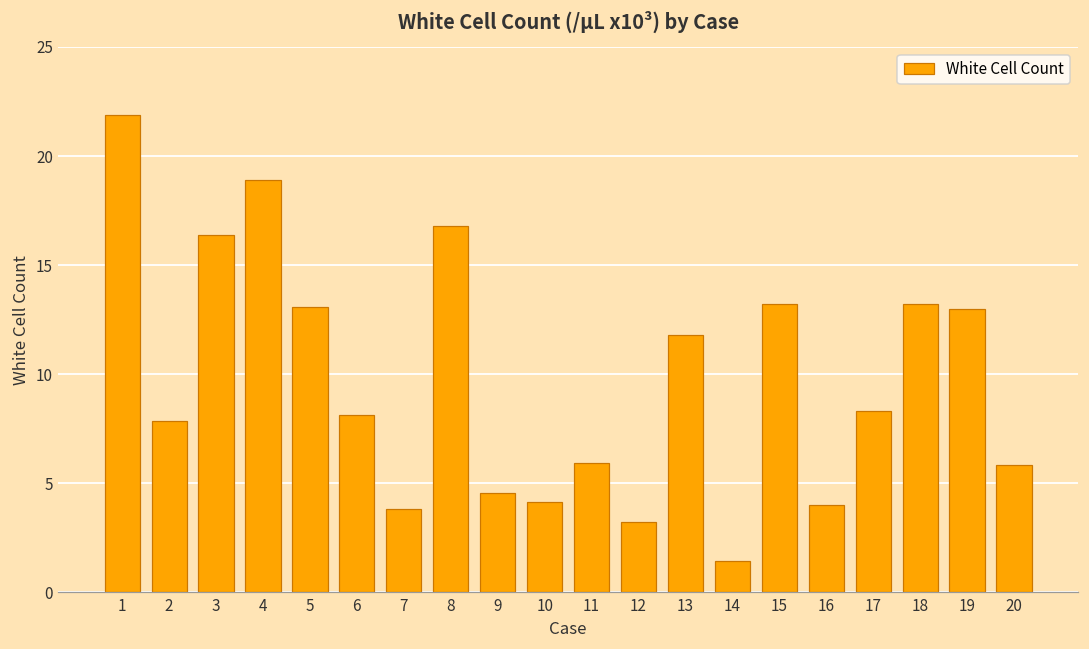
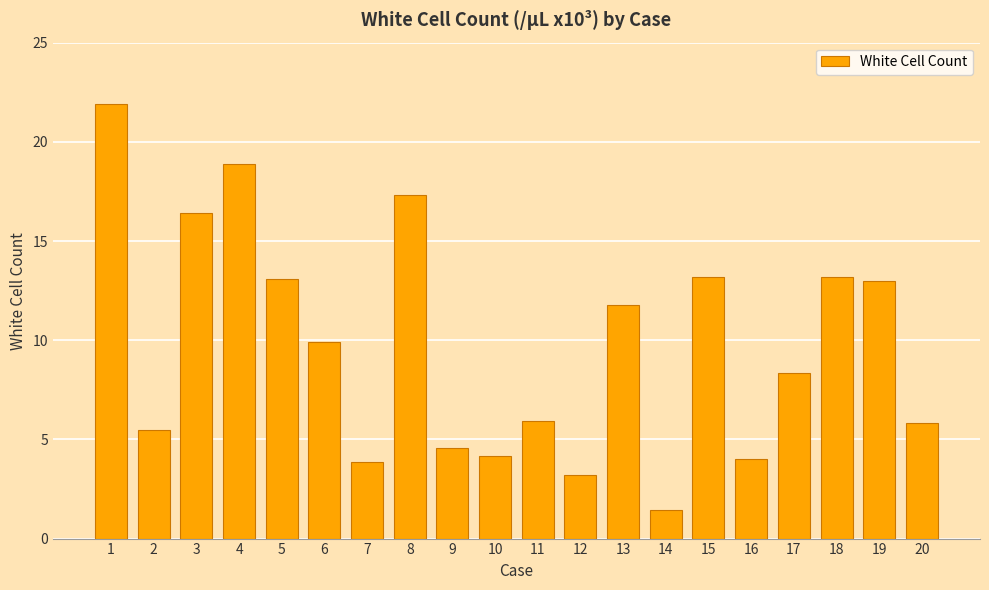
  {
    "1": 21.9,
-   "2": 7.8,
+   "2": 5.5,
    "3": 16.4,
    "4": 18.9,
    "5": 13.1,
-   "6": 8.1,
+   "6": 9.9,
    "7": 3.8,
-   "8": 16.8,
+   "8": 17.3,
    "9": 4.6,
    "10": 4.1,
    "11": 5.9,
    "12": 3.2,
    "13": 11.8,
    "14": 1.5,
    "15": 13.2,
    "16": 4.0,
    "17": 8.3,
    "18": 13.2,
    "19": 13.0,
    "20": 5.9
  }
